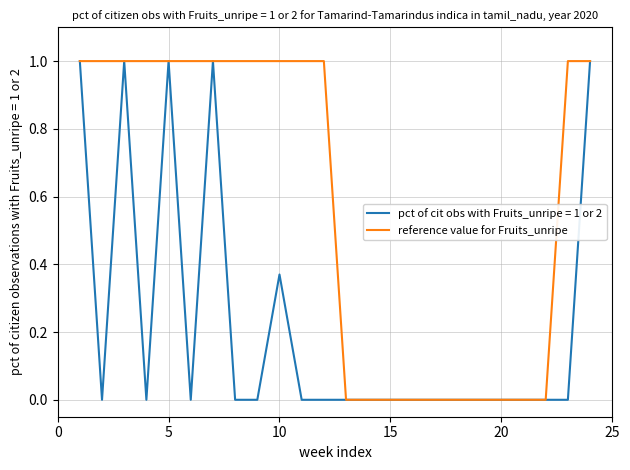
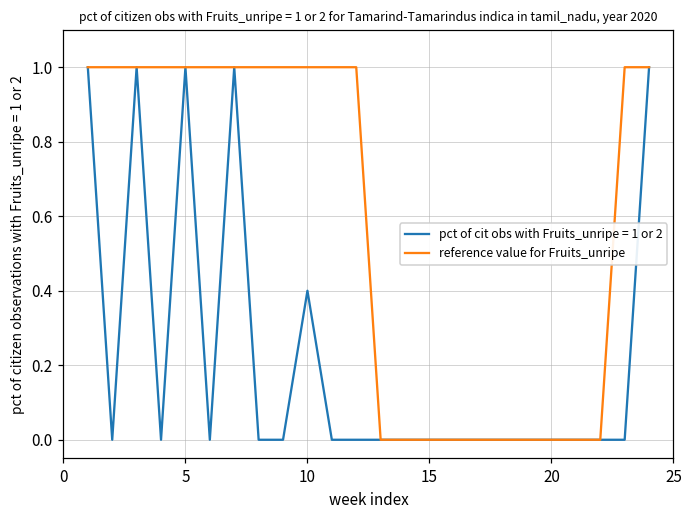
  {
    "pct of cit obs with Fruits_unripe = 1 or 2": {
-     "10": 0.37
+     "10": 0.40
    },
    "reference value for Fruits_unripe": {
      "10": 1.00
    }
  }
